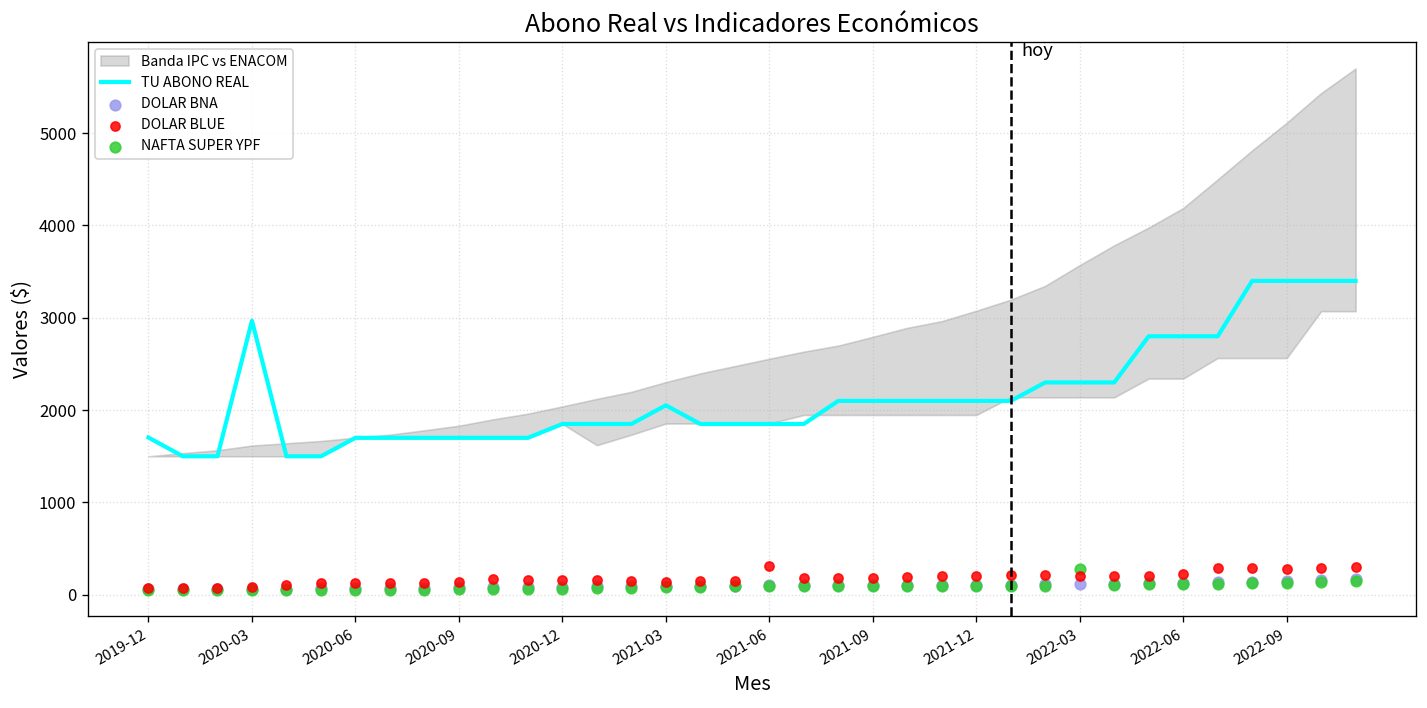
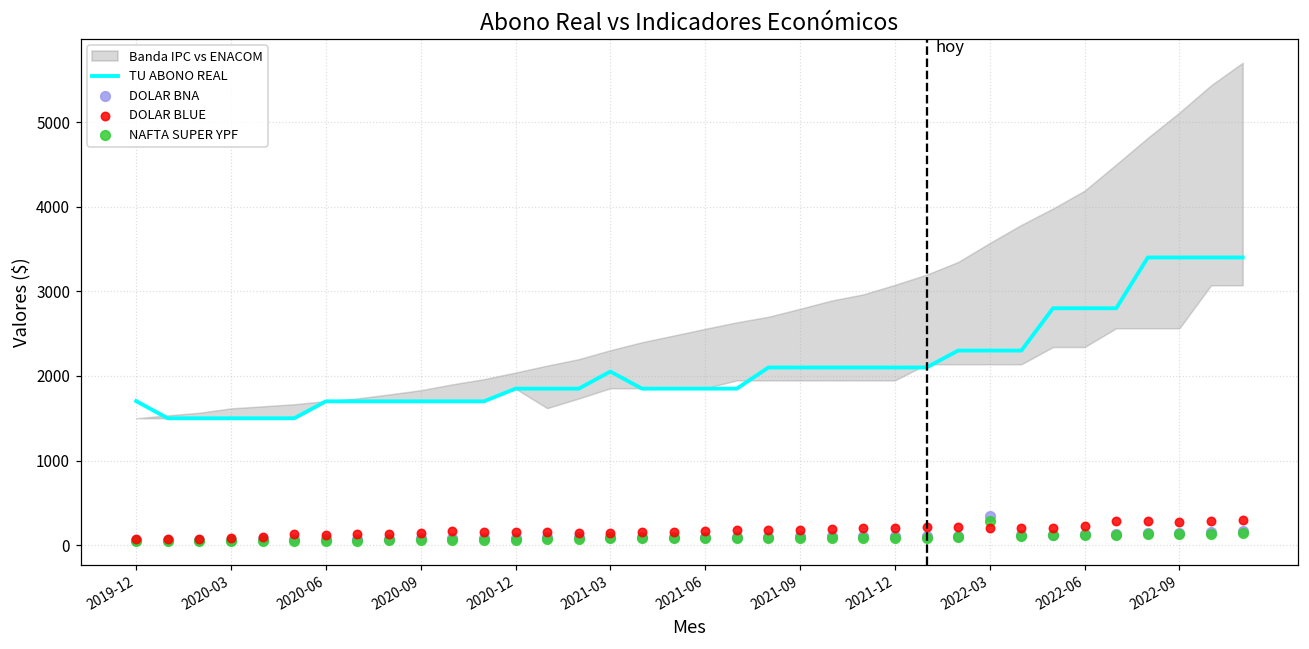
  {
    "TU ABONO REAL": {
      "2019-12": 1700,
-     "2020-03": 3000,
+     "2020-03": 1500,
      "2020-09": 1700,
      "2020-12": 1900,
      "2021-03": 2100,
      "2021-06": 1900,
      "2021-09": 2100,
      "2021-12": 2100,
      "2022-03": 2300,
      "2022-06": 2800,
      "2022-09": 3400
    },
    "DOLAR BNA": {
-     "2022-03": 100
+     "2022-03": 300
    },
    "DOLAR BLUE": {
-     "2021-06": 300
+     "2021-06": 200
    }
  }
